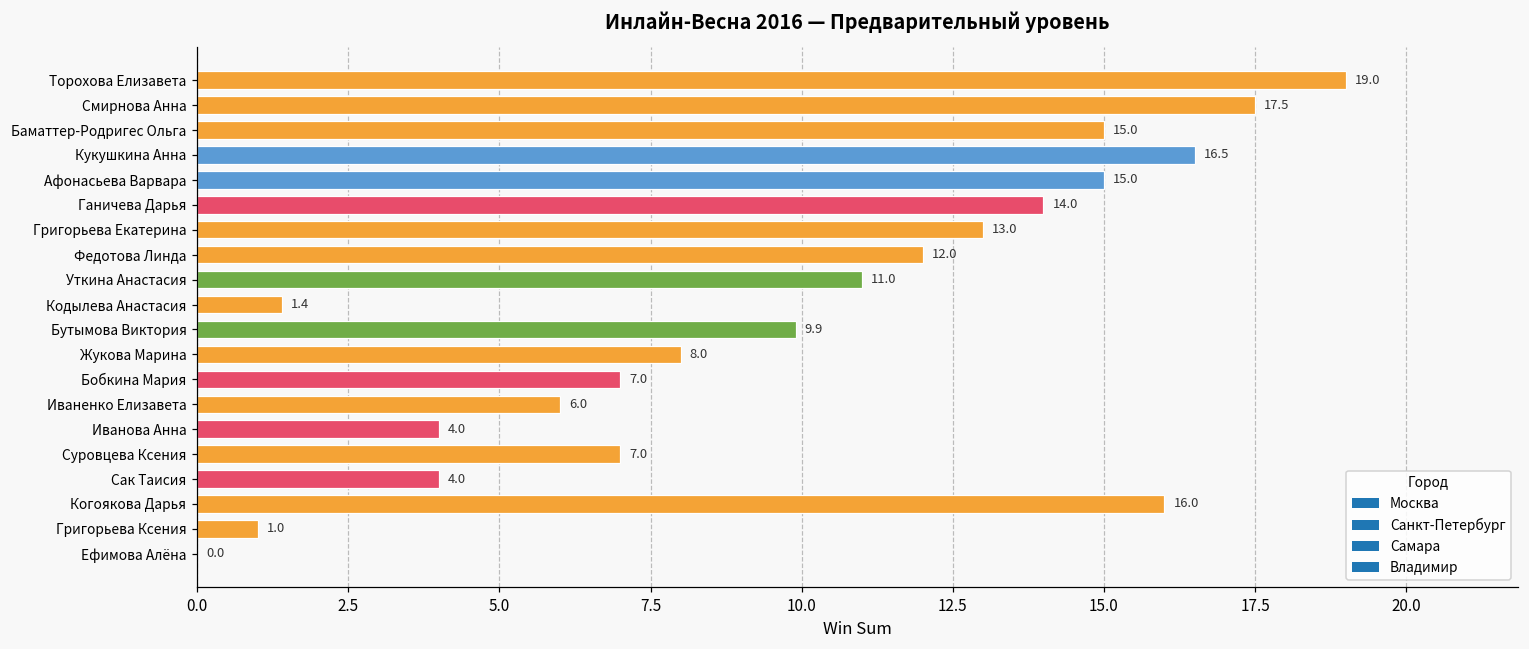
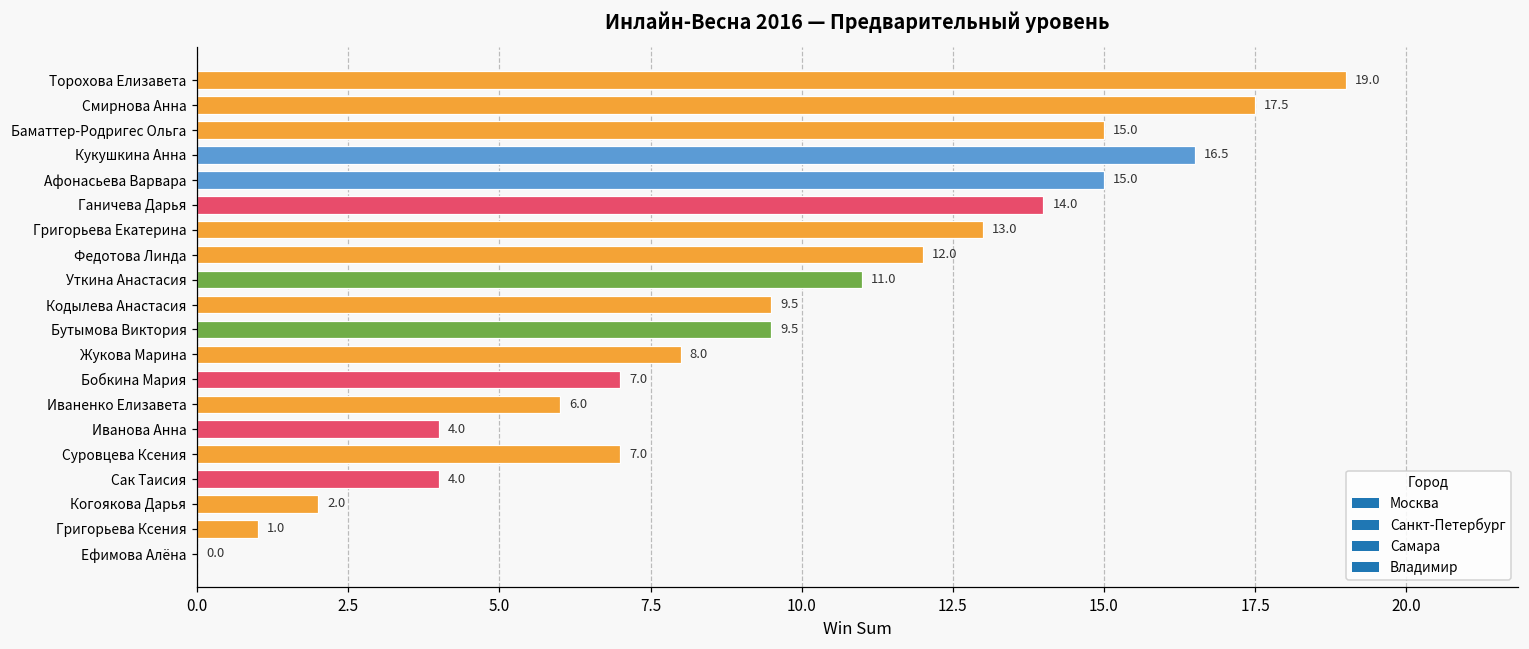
  {
    "Торохова Елизавета": 19.0,
    "Смирнова Анна": 17.5,
    "Баматтер-Родригес Ольга": 15.0,
    "Кукушкина Анна": 16.5,
    "Афонасьева Варвара": 15.0,
    "Ганичева Дарья": 14.0,
    "Григорьева Екатерина": 13.0,
    "Федотова Линда": 12.0,
    "Уткина Анастасия": 11.0,
-   "Кодылева Анастасия": 1.4,
-   "Бутымова Виктория": 9.9,
+   "Кодылева Анастасия": 9.5,
+   "Бутымова Виктория": 9.5,
    "Жукова Марина": 8.0,
    "Бобкина Мария": 7.0,
    "Иваненко Елизавета": 6.0,
    "Иванова Анна": 4.0,
    "Суровцева Ксения": 7.0,
    "Сак Таисия": 4.0,
-   "Когоякова Дарья": 16.0,
+   "Когоякова Дарья": 2.0,
    "Григорьева Ксения": 1.0,
    "Ефимова Алёна": 0.0
  }
